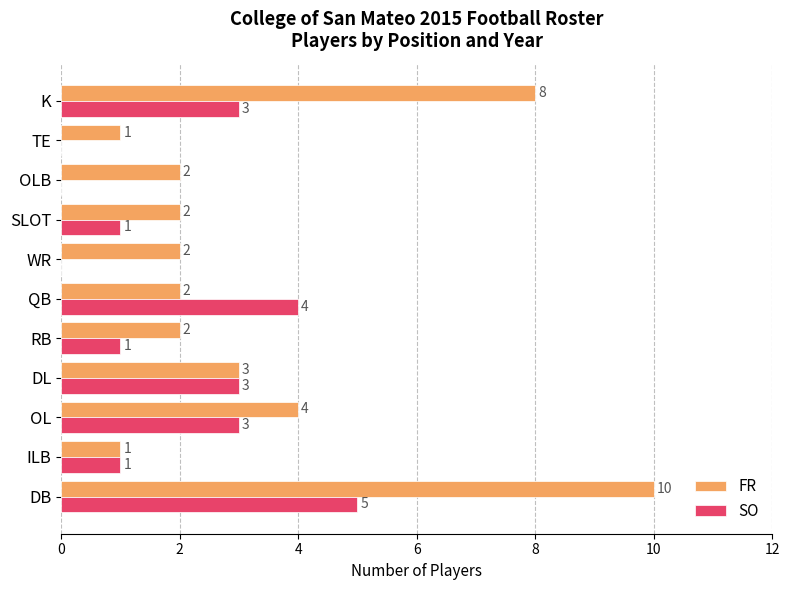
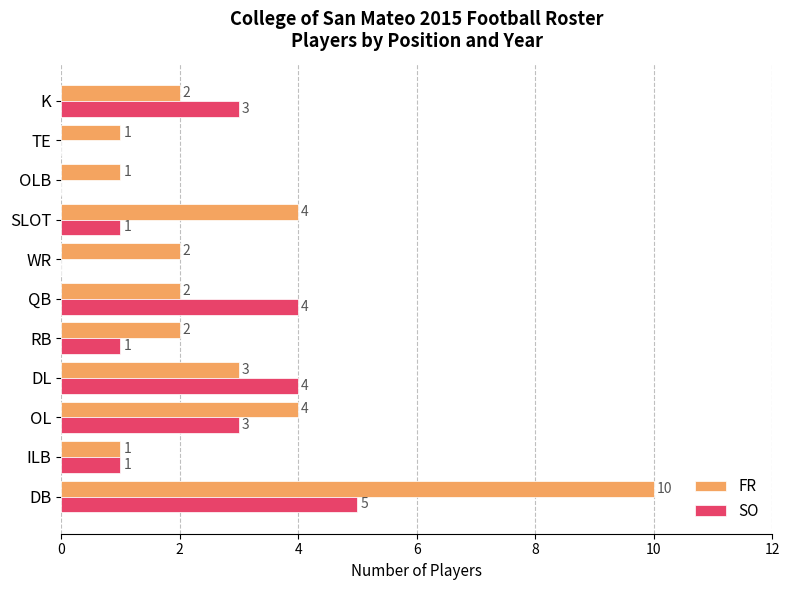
  {
    "FR": {
-     "K": 8,
+     "K": 2,
      "TE": 1,
-     "OLB": 2,
-     "SLOT": 2,
+     "OLB": 1,
+     "SLOT": 4,
      "WR": 2,
      "QB": 2,
      "RB": 2,
      "DL": 3,
      "OL": 4,
      "ILB": 1,
      "DB": 10
    },
    "SO": {
      "K": 3,
      "SLOT": 1,
      "QB": 4,
      "RB": 1,
-     "DL": 3,
+     "DL": 4,
      "OL": 3,
      "ILB": 1,
      "DB": 5
    }
  }
